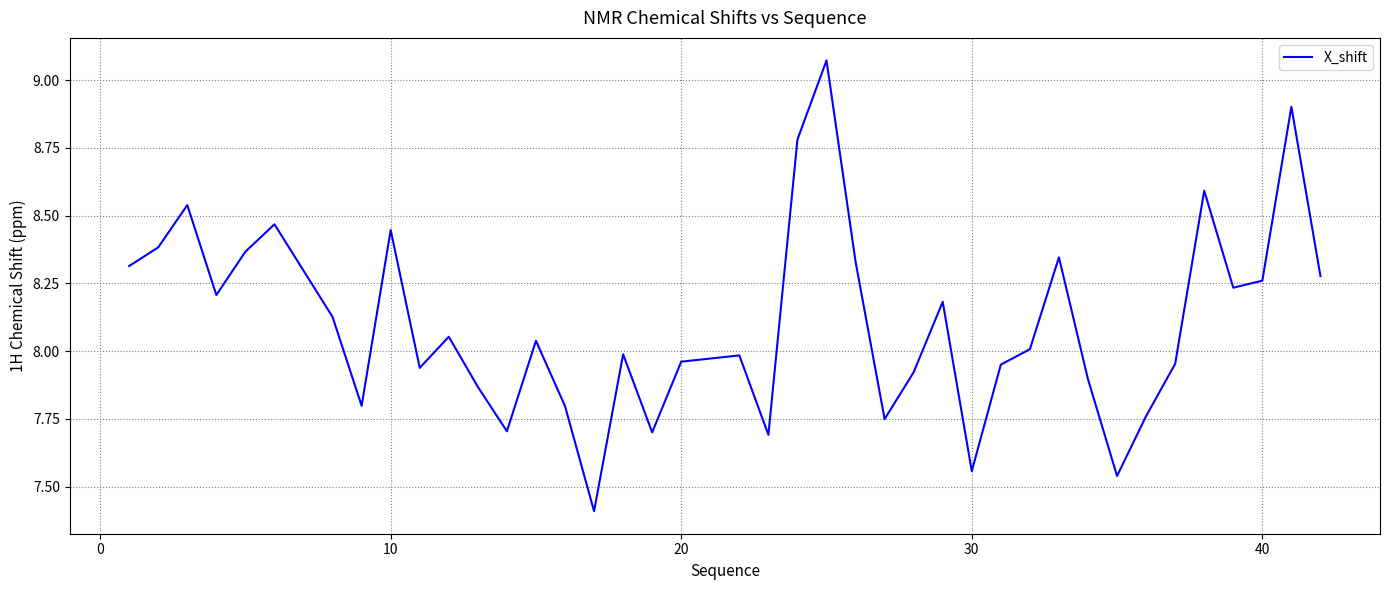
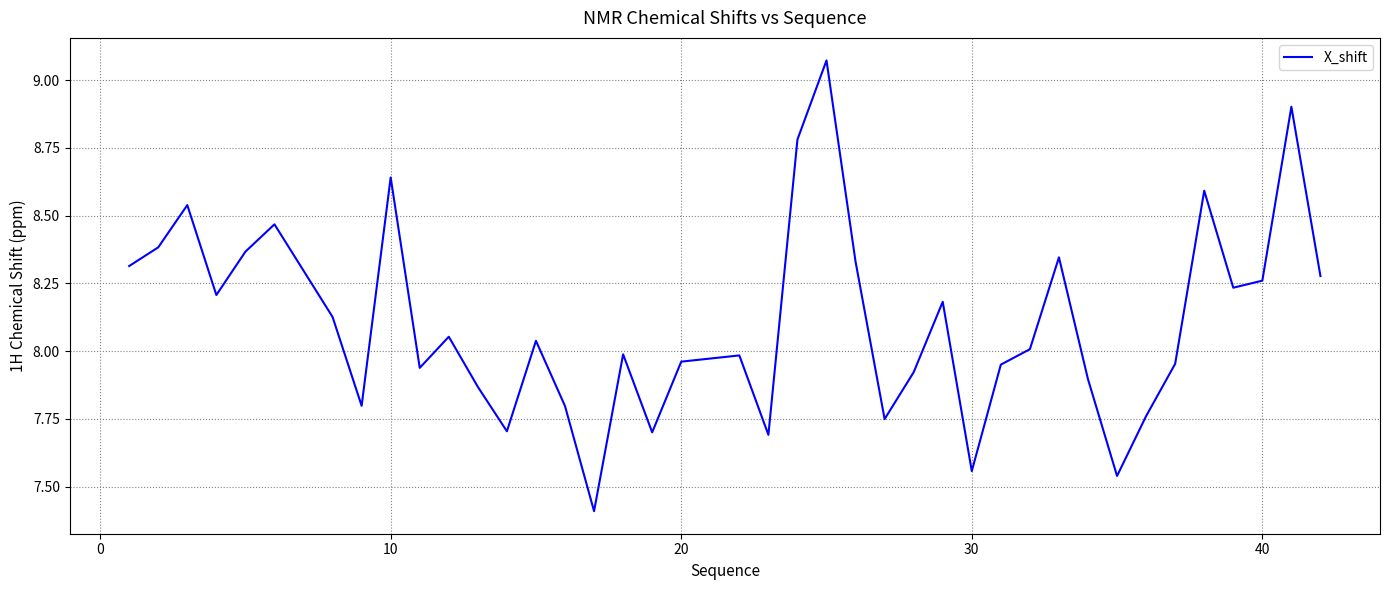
  {
-   "10": 8.45,
+   "10": 8.64,
    "20": 7.96,
    "30": 7.56,
    "40": 8.26
  }
